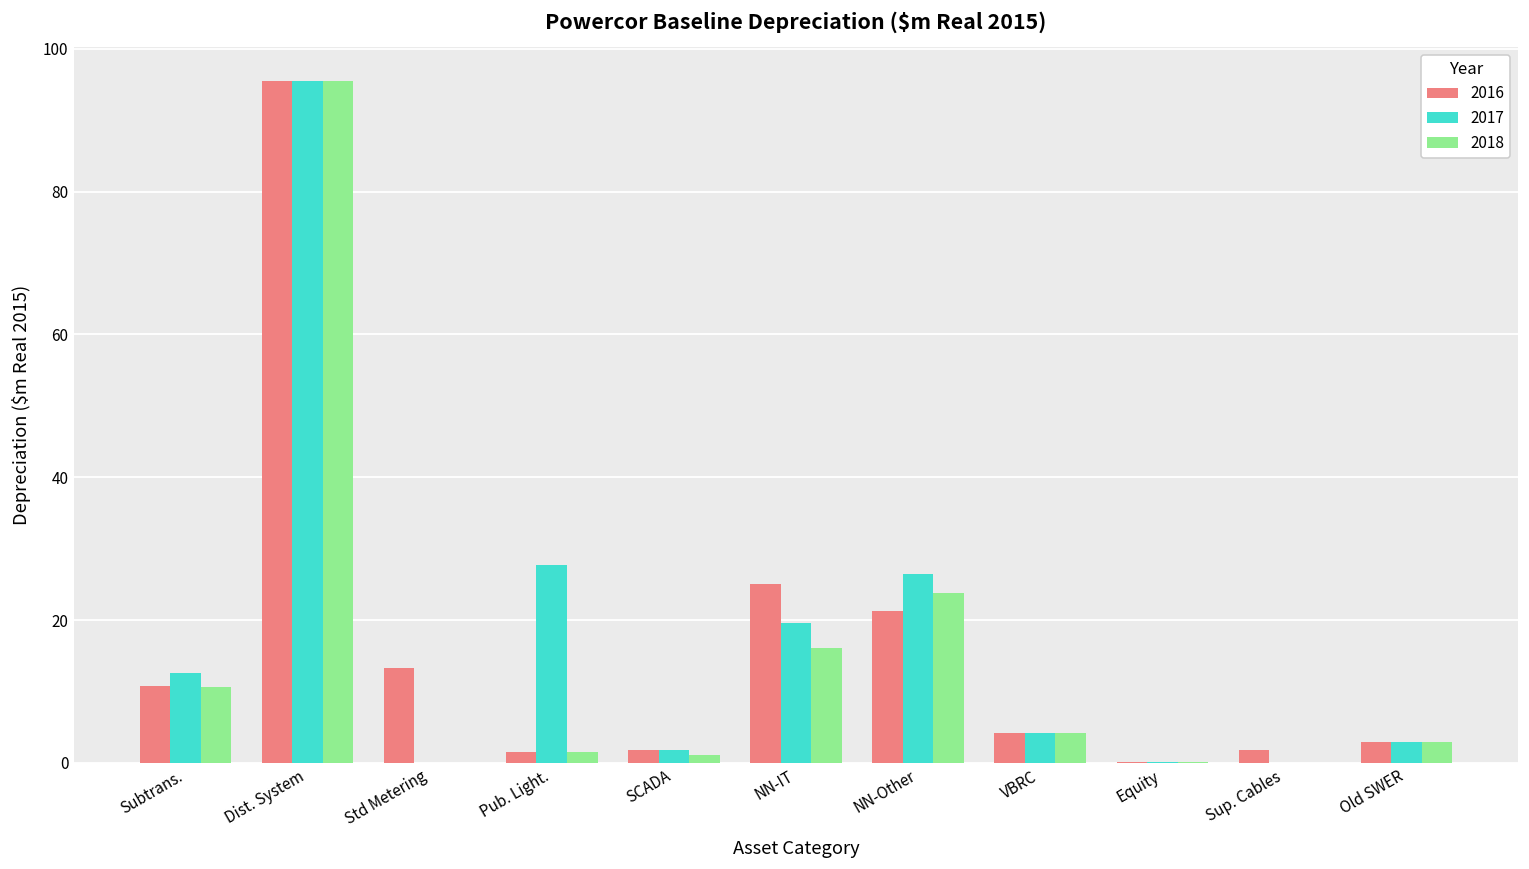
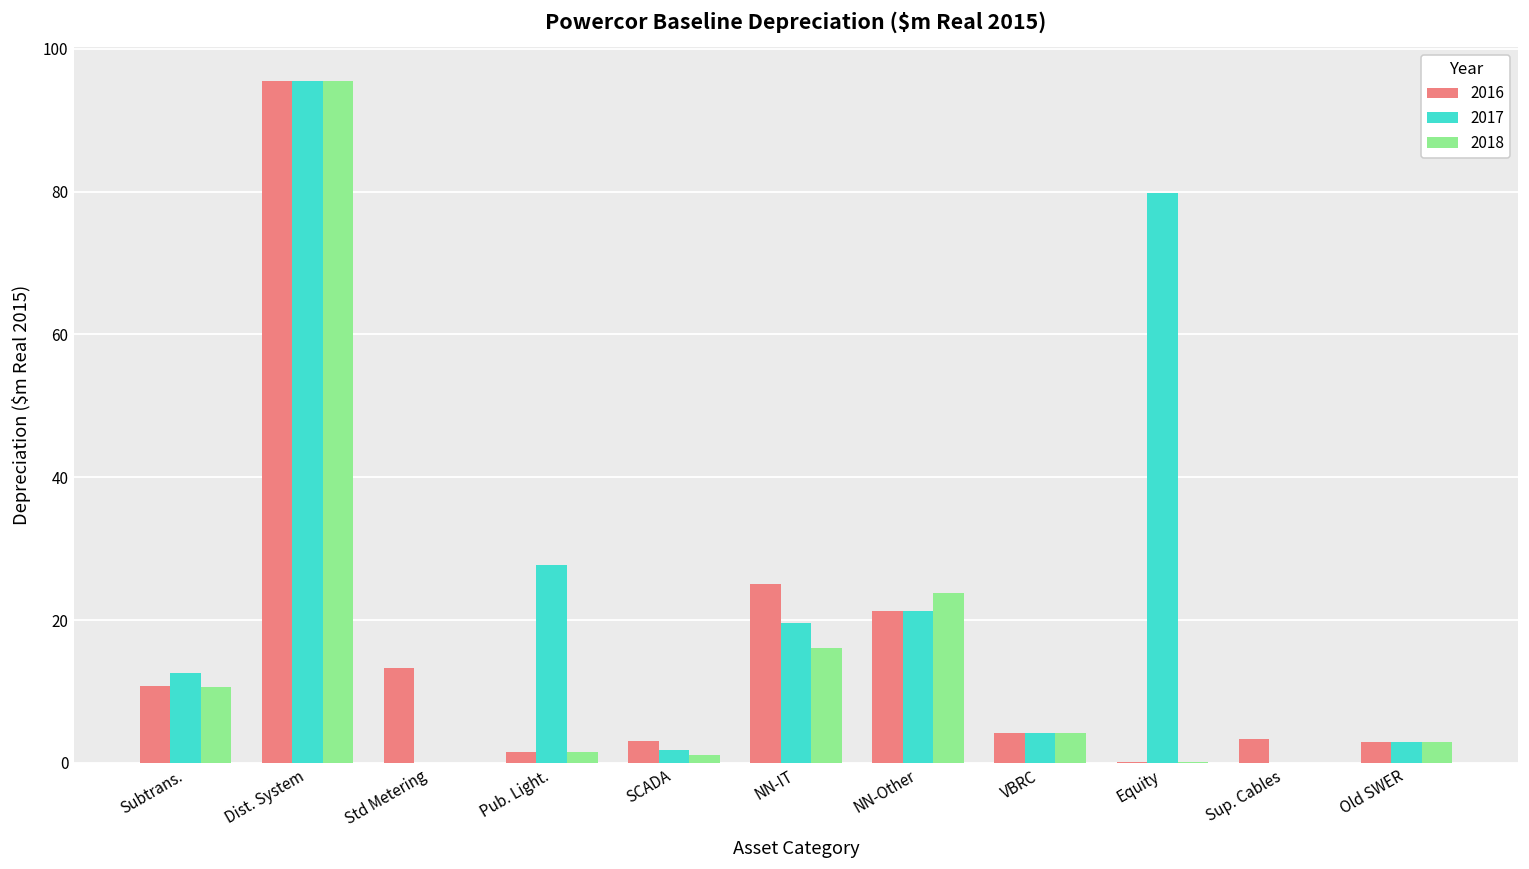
  {
    "2016": {
      "Subtrans.": 11,
      "Dist. System": 95,
      "Std Metering": 13,
      "Pub. Light.": 2,
-     "SCADA": 2,
+     "SCADA": 3,
      "NN-IT": 25,
      "NN-Other": 21,
      "VBRC": 4,
-     "Sup. Cables": 2,
+     "Sup. Cables": 3,
      "Old SWER": 3
    },
    "2017": {
      "Subtrans.": 13,
      "Dist. System": 95,
      "Std Metering": 0,
      "Pub. Light.": 28,
      "SCADA": 2,
      "NN-IT": 20,
-     "NN-Other": 26,
+     "NN-Other": 21,
      "VBRC": 4,
-     "Equity": 0,
+     "Equity": 80,
      "Sup. Cables": 0,
      "Old SWER": 3
    },
    "2018": {
      "Subtrans.": 11,
      "Dist. System": 95,
      "Std Metering": 0,
      "Pub. Light.": 2,
      "SCADA": 1,
      "NN-IT": 16,
      "NN-Other": 24,
      "VBRC": 4,
      "Sup. Cables": 0,
      "Old SWER": 3
    }
  }
